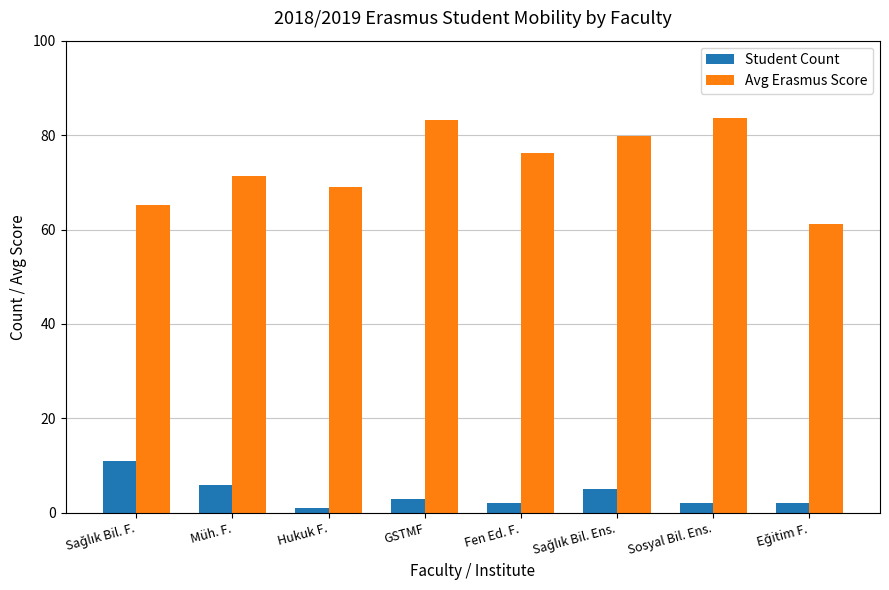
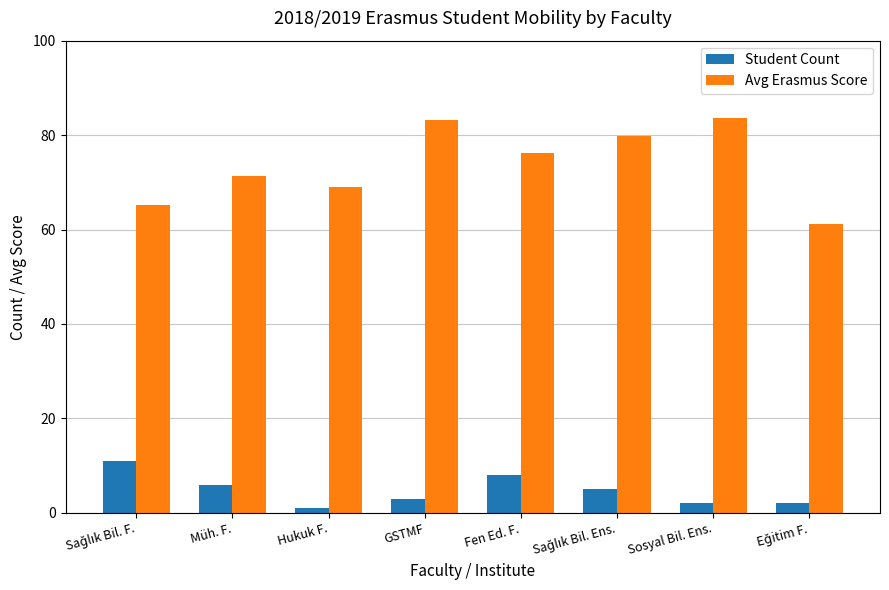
  {
    "Student Count": {
      "Sağlık Bil. F.": 11,
      "Müh. F.": 6,
      "Hukuk F.": 1,
      "GSTMF": 3,
-     "Fen Ed. F.": 2,
+     "Fen Ed. F.": 8,
      "Sağlık Bil. Ens.": 5,
      "Sosyal Bil. Ens.": 2,
      "Eğitim F.": 2
    },
    "Avg Erasmus Score": {
      "Sağlık Bil. F.": 65,
      "Müh. F.": 71,
      "Hukuk F.": 69,
      "GSTMF": 83,
      "Fen Ed. F.": 76,
      "Sağlık Bil. Ens.": 80,
      "Sosyal Bil. Ens.": 84,
      "Eğitim F.": 61
    }
  }
